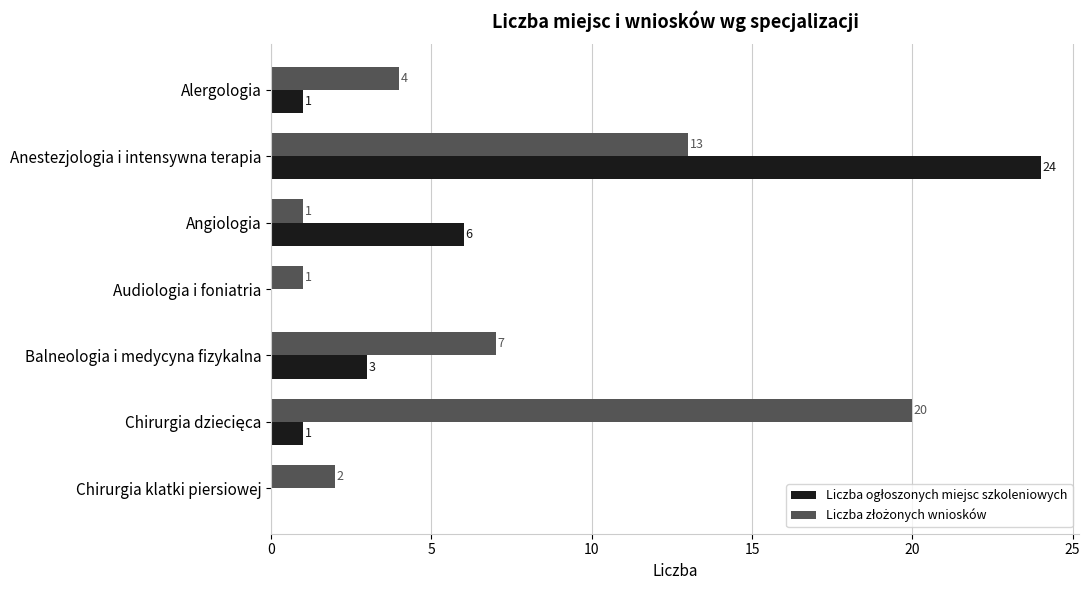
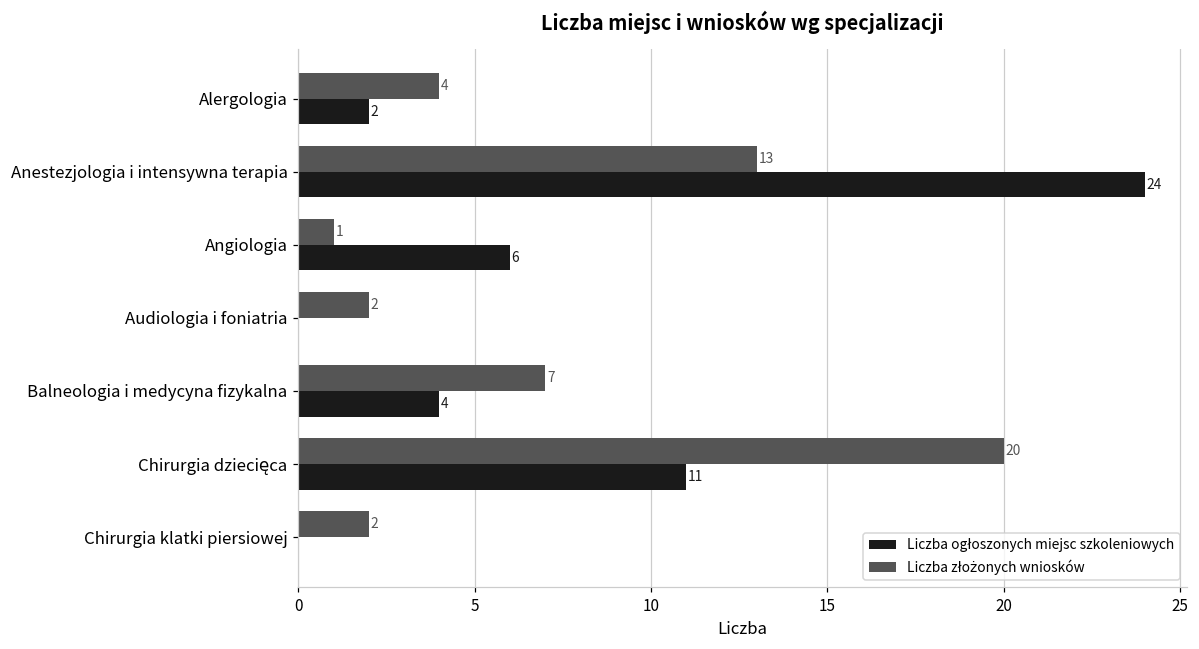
  {
    "Liczba ogłoszonych miejsc szkoleniowych": {
-     "Alergologia": 1,
+     "Alergologia": 2,
      "Anestezjologia i intensywna terapia": 24,
      "Angiologia": 6,
-     "Balneologia i medycyna fizykalna": 3,
-     "Chirurgia dziecięca": 1
+     "Balneologia i medycyna fizykalna": 4,
+     "Chirurgia dziecięca": 11
    },
    "Liczba złożonych wniosków": {
      "Alergologia": 4,
      "Anestezjologia i intensywna terapia": 13,
      "Angiologia": 1,
-     "Audiologia i foniatria": 1,
+     "Audiologia i foniatria": 2,
      "Balneologia i medycyna fizykalna": 7,
      "Chirurgia dziecięca": 20,
      "Chirurgia klatki piersiowej": 2
    }
  }
